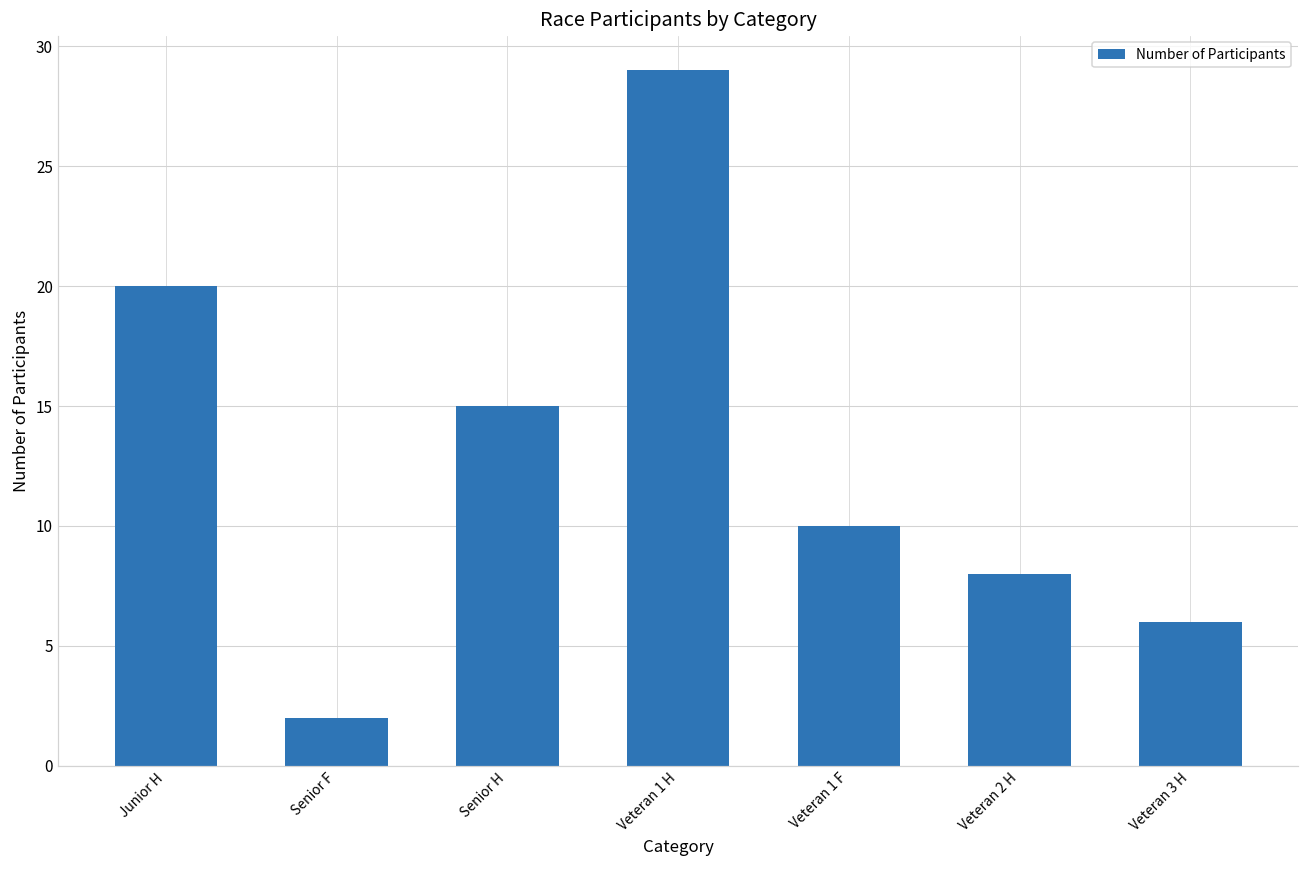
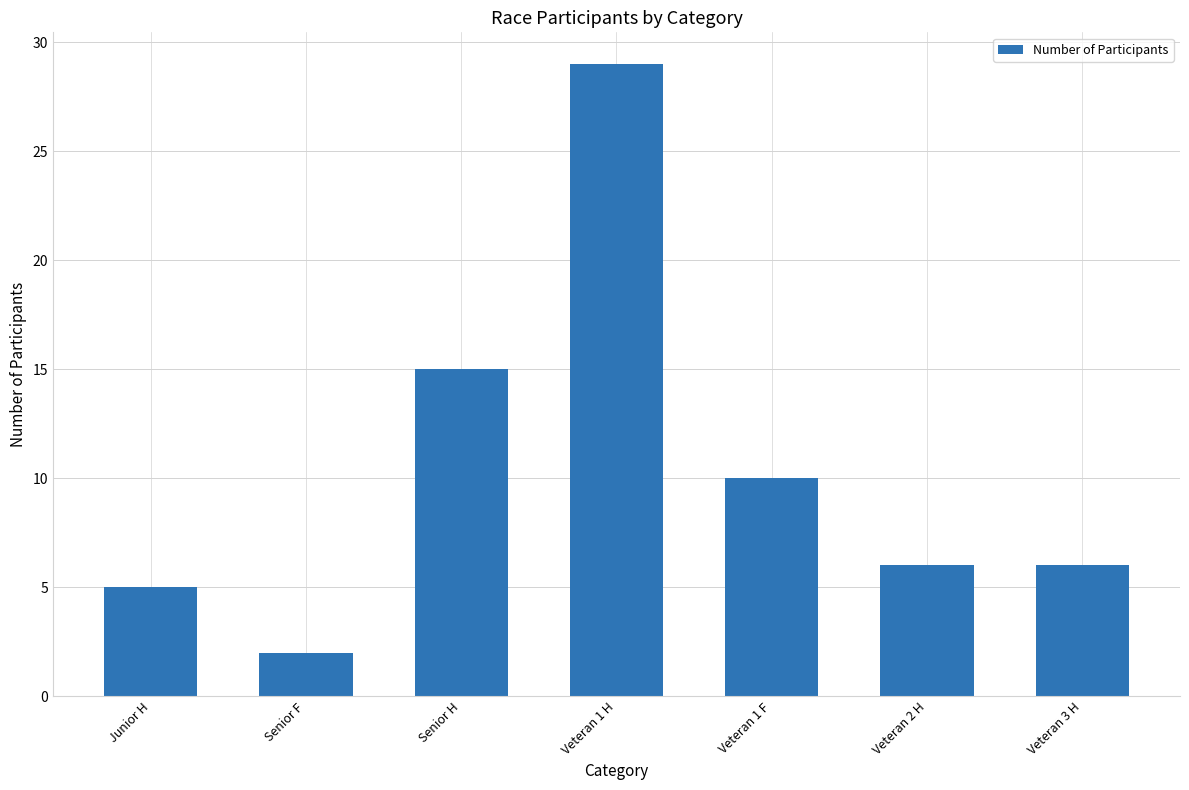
  {
-   "Junior H": 20,
+   "Junior H": 5,
    "Senior F": 2,
    "Senior H": 15,
    "Veteran 1 H": 29,
    "Veteran 1 F": 10,
-   "Veteran 2 H": 8,
+   "Veteran 2 H": 6,
    "Veteran 3 H": 6
  }
